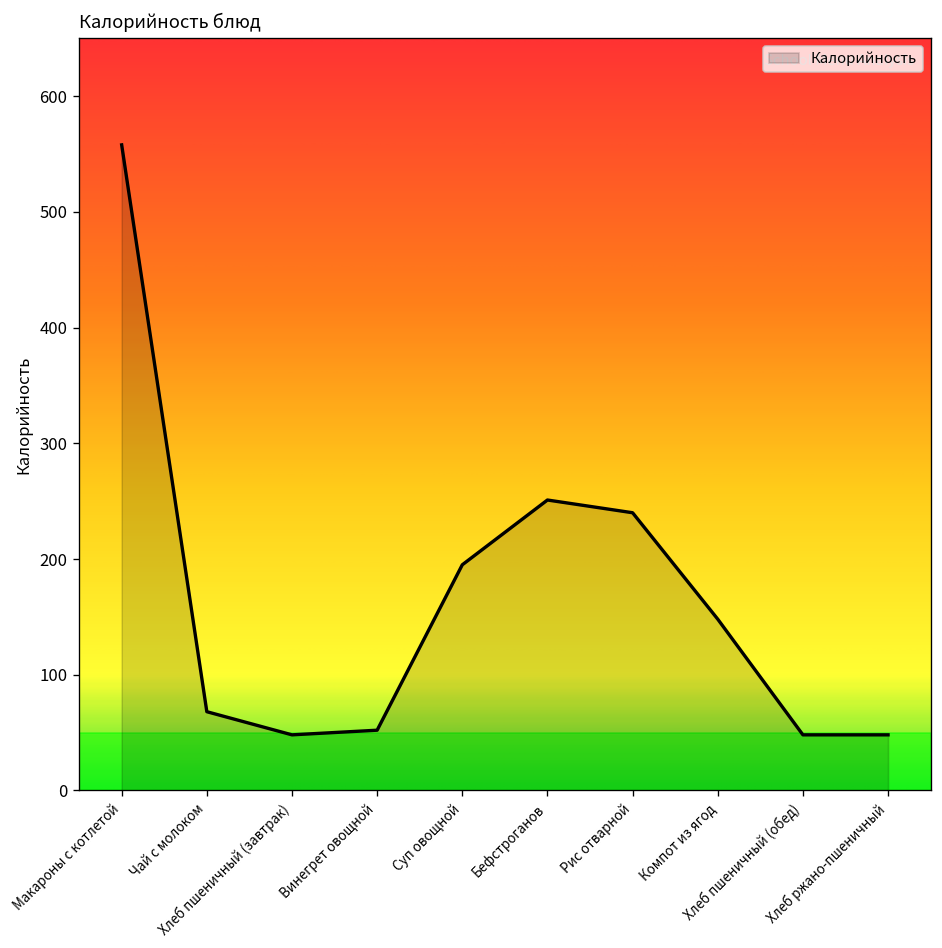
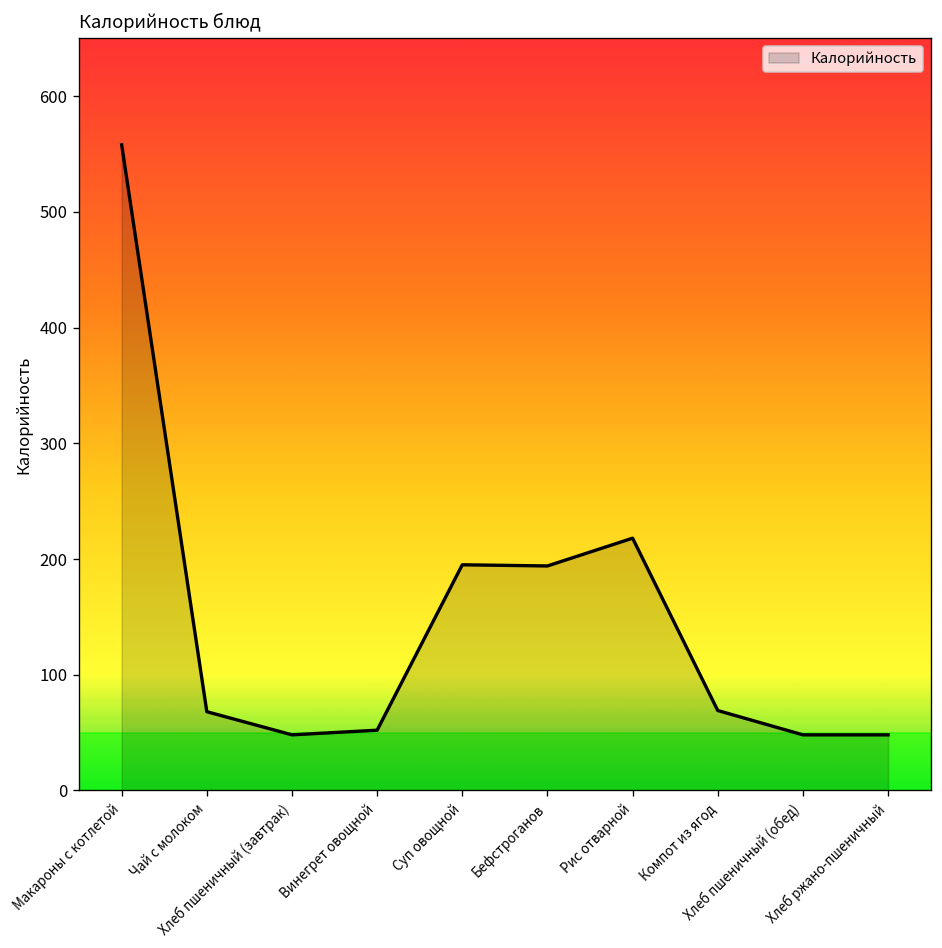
  {
    "Макароны с котлетой": 560,
    "Чай с молоком": 70,
    "Винегрет овощной": 50,
    "Суп овощной": 200,
-   "Бефстроганов": 250,
-   "Рис отварной": 240,
-   "Компот из ягод": 150
+   "Бефстроганов": 190,
+   "Рис отварной": 220,
+   "Компот из ягод": 70
  }
